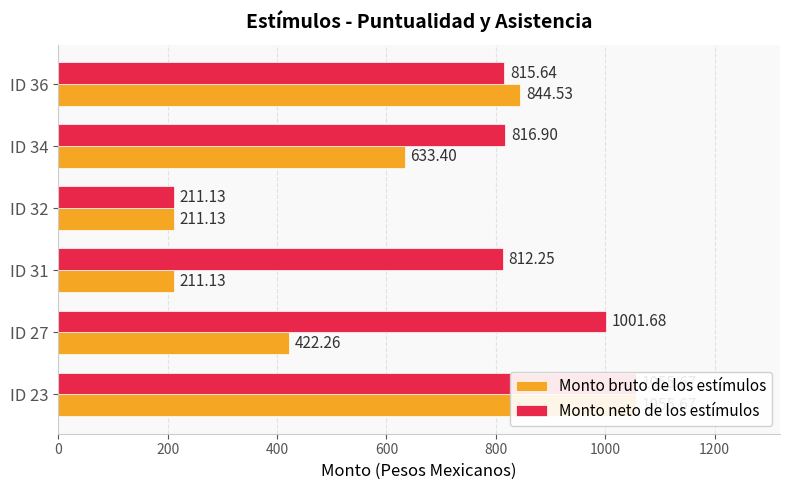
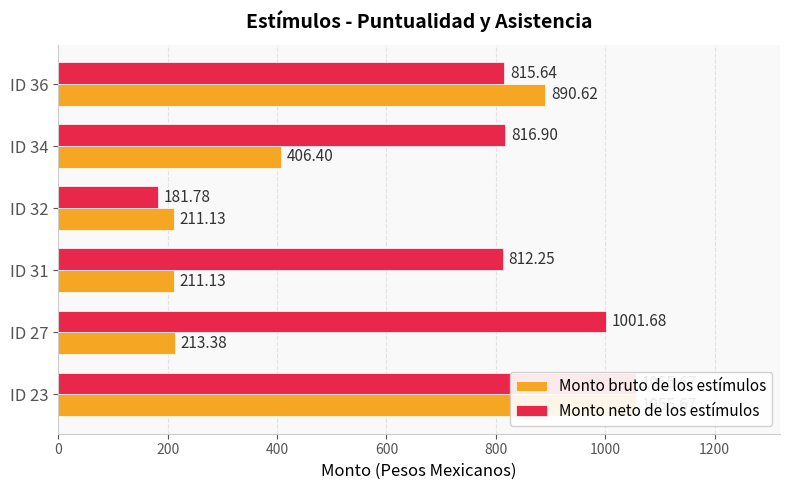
  {
    "Monto bruto de los estímulos": {
-     "ID 36": 844.53,
-     "ID 34": 633.40,
+     "ID 36": 890.62,
+     "ID 34": 406.40,
      "ID 32": 211.13,
      "ID 31": 211.13,
-     "ID 27": 422.26
+     "ID 27": 213.38
    },
    "Monto neto de los estímulos": {
      "ID 36": 815.64,
      "ID 34": 816.90,
-     "ID 32": 211.13,
+     "ID 32": 181.78,
      "ID 31": 812.25,
      "ID 27": 1001.68
    }
  }
